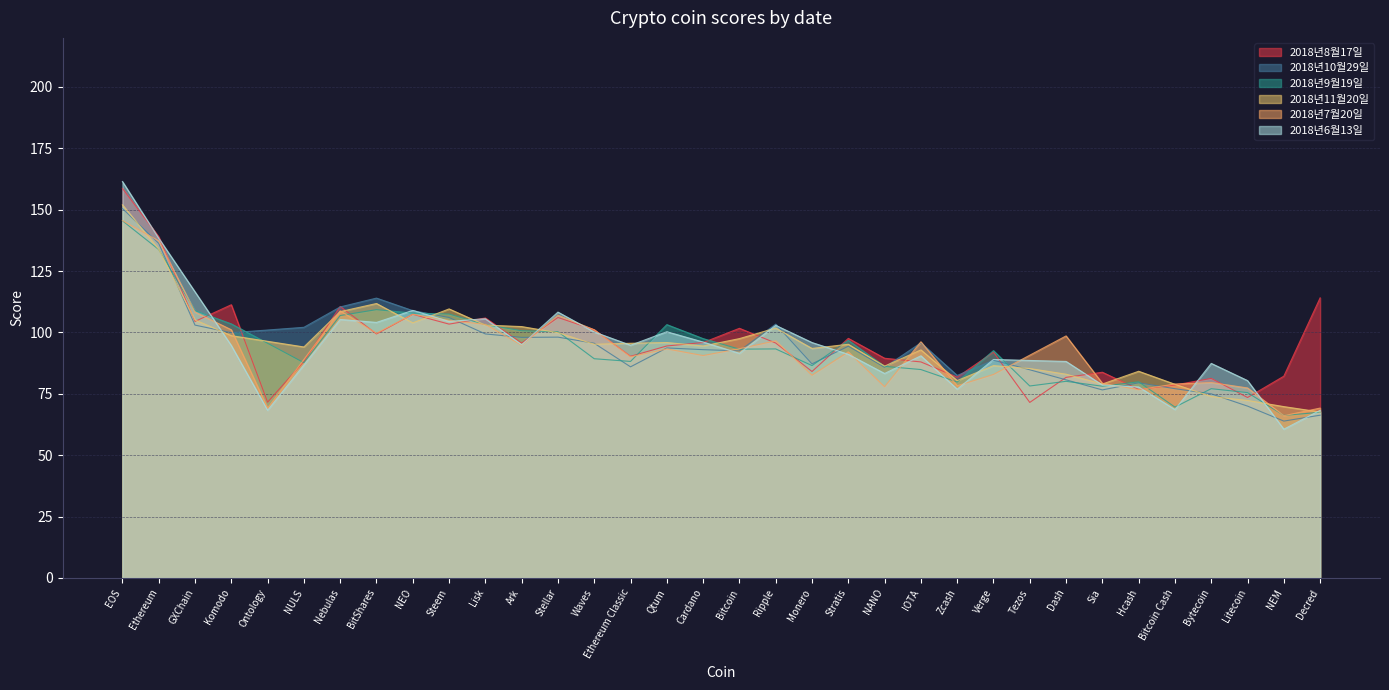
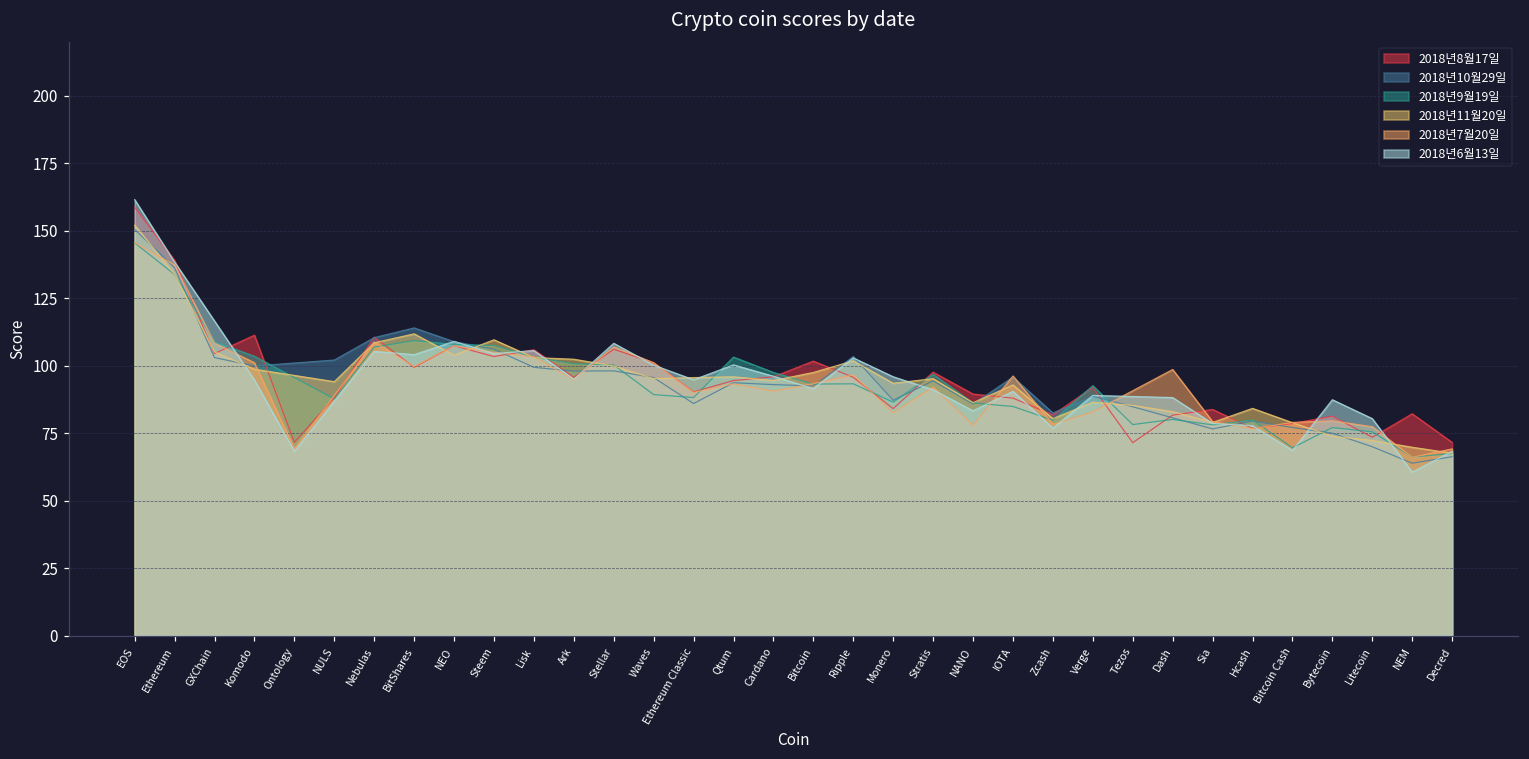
  {
    "2018년8월17일": {
      "EOS": 159,
      "Komodo": 111,
      "Ontology": 72,
      "Steem": 103,
      "Bitcoin": 102,
      "Monero": 84,
      "NANO": 90,
      "IOTA": 88,
      "Tezos": 72,
      "Sia": 84,
      "Bytecoin": 81,
      "Litecoin": 74,
      "NEM": 82,
-     "Decred": 114
+     "Decred": 72
    },
    "2018년6월13일": {
      "EOS": 162,
      "GXChain": 117,
      "Komodo": 95,
      "Nebulas": 105,
      "BitShares": 104,
      "Stellar": 108,
      "Qtum": 100,
      "Monero": 96,
      "NANO": 83,
      "IOTA": 91,
      "Zcash": 77,
      "Tezos": 89,
      "Dash": 88,
      "Bytecoin": 87,
      "Litecoin": 80,
      "NEM": 61
    }
  }
